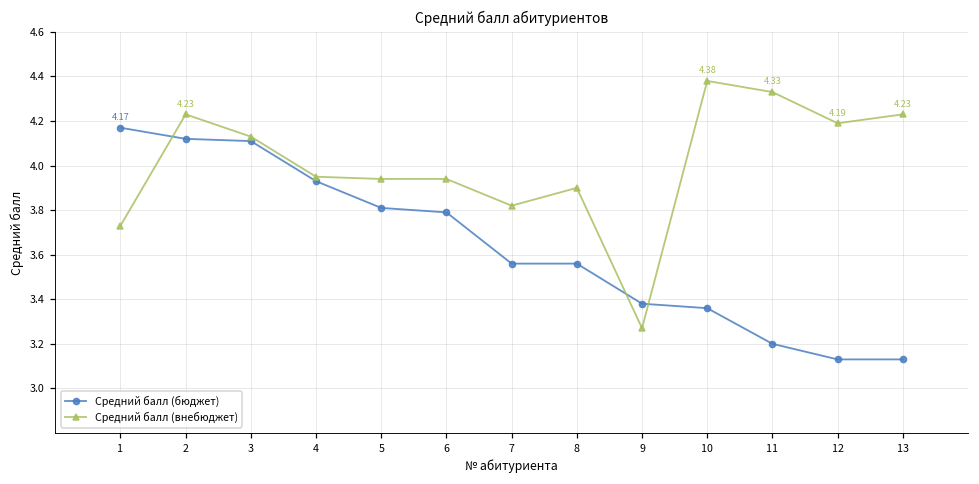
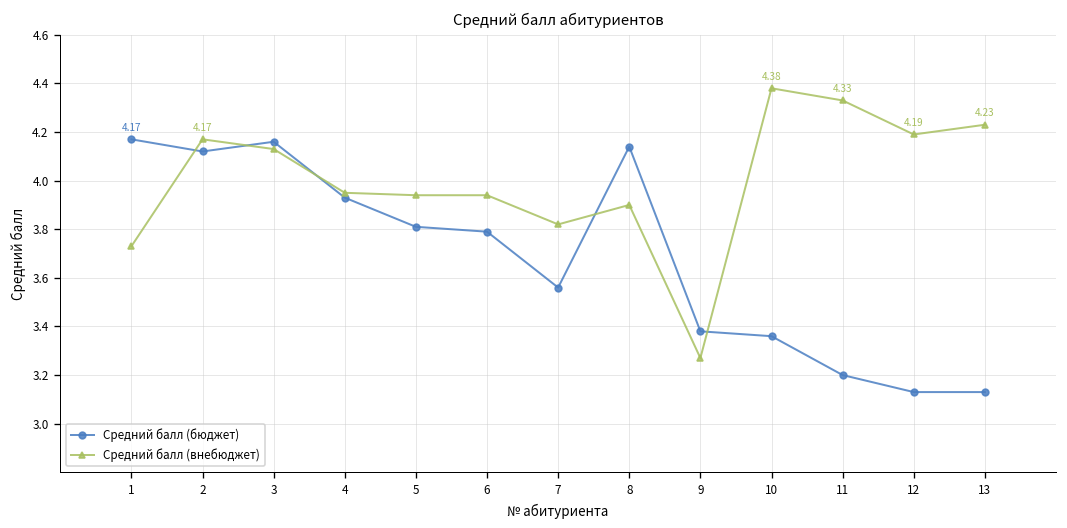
  {
    "Средний балл (бюджет)": {
      "2": 4.12,
-     "3": 4.11,
+     "3": 4.16,
      "4": 3.93,
      "5": 3.81,
      "6": 3.79,
      "7": 3.56,
-     "8": 3.56,
+     "8": 4.14,
      "9": 3.38,
      "10": 3.36,
      "11": 3.20,
      "12": 3.13,
      "13": 3.13
    },
    "Средний балл (внебюджет)": {
-     "2": 4.23,
+     "2": 4.17,
      "10": 4.38,
      "11": 4.33,
      "12": 4.19,
      "13": 4.23
    }
  }
